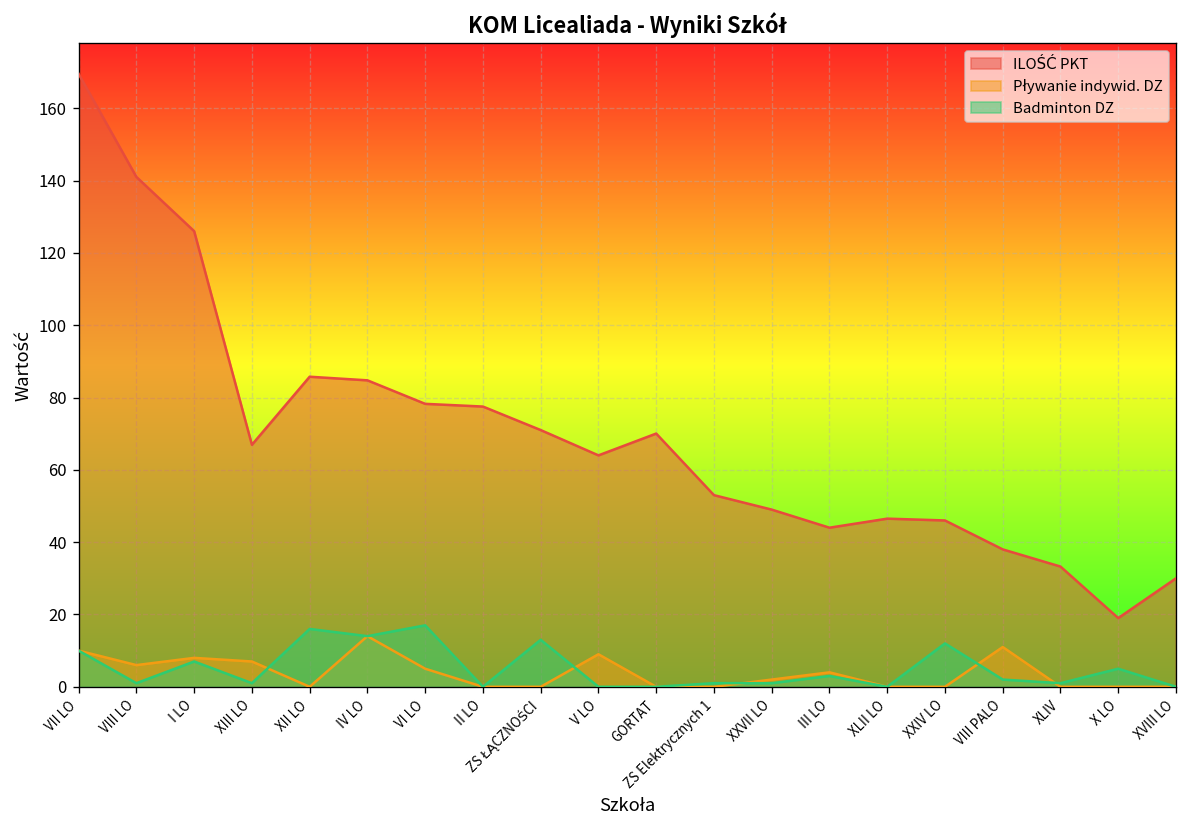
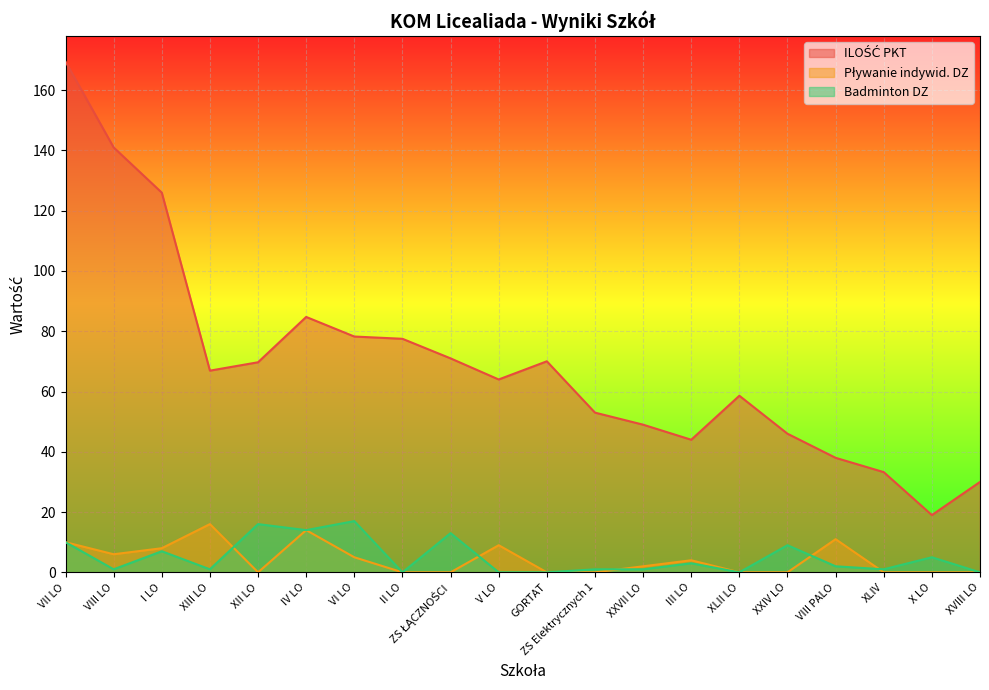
  {
    "ILOŚĆ PKT": {
      "VII LO": 170,
      "VIII LO": 141,
      "I LO": 126,
      "XIII LO": 67,
-     "XII LO": 86,
+     "XII LO": 70,
      "IV LO": 85,
      "VI LO": 78,
      "II LO": 78,
      "ZS ŁĄCZNOŚCI": 71,
      "V LO": 64,
      "GORTAT": 70,
      "ZS Elektrycznych 1": 53,
      "XXVII LO": 49,
      "III LO": 44,
-     "XLII LO": 47,
+     "XLII LO": 59,
      "XXIV LO": 46,
      "VIII PALO": 38,
      "XLIV": 33,
      "X LO": 19,
      "XVIII LO": 30
    },
    "Pływanie indywid. DZ": {
      "VIII LO": 6,
      "I LO": 8,
-     "XIII LO": 7,
+     "XIII LO": 16,
      "XII LO": 0,
      "VI LO": 5,
      "ZS ŁĄCZNOŚCI": 0,
      "V LO": 9,
      "ZS Elektrycznych 1": 0,
      "XXVII LO": 2,
      "III LO": 4,
      "XXIV LO": 0,
      "VIII PALO": 11,
      "XLIV": 0,
      "X LO": 0
    },
    "Badminton DZ": {
      "VIII LO": 1,
      "I LO": 7,
      "XIII LO": 1,
      "XII LO": 16,
      "VI LO": 17,
      "ZS ŁĄCZNOŚCI": 13,
      "V LO": 0,
      "ZS Elektrycznych 1": 1,
      "XXVII LO": 1,
      "III LO": 3,
-     "XXIV LO": 12,
+     "XXIV LO": 9,
      "VIII PALO": 2,
      "XLIV": 1,
      "X LO": 5
    }
  }
